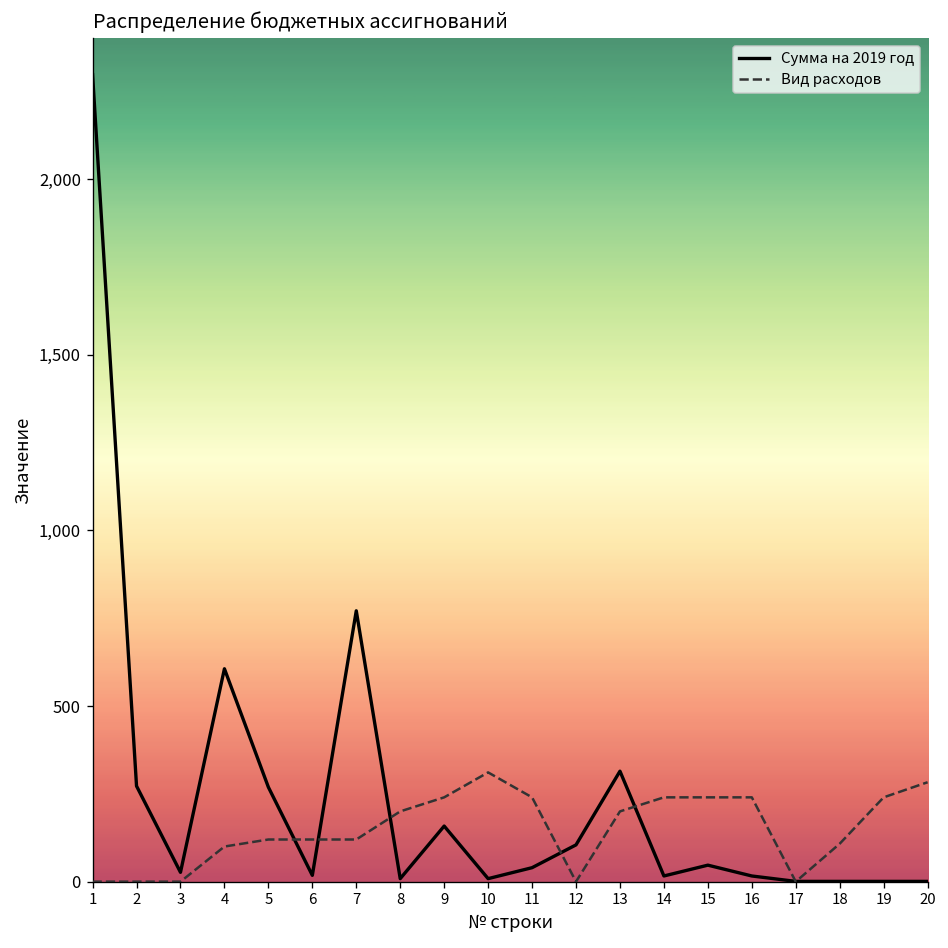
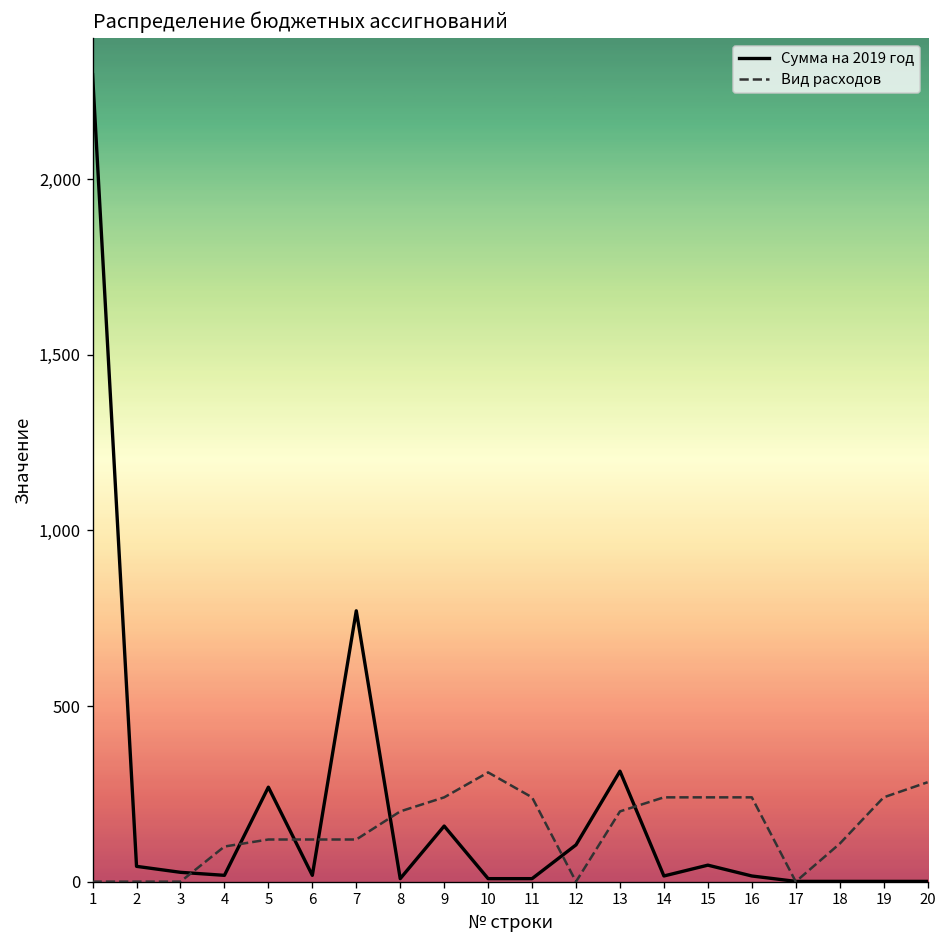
  {
    "Сумма на 2019 год": {
      "1": "2,300",
-     "2": "270",
+     "2": "40",
      "3": "30",
-     "4": "610",
+     "4": "20",
      "5": "270",
      "6": "20",
      "7": "770",
      "8": "10",
      "9": "160",
      "10": "10",
-     "11": "40",
+     "11": "10",
      "12": "100",
      "13": "310",
      "14": "20",
      "15": "50",
      "16": "20",
      "18": "0",
      "19": "0",
      "20": "0"
    },
    "Вид расходов": {
      "1": "0",
      "2": "0",
      "3": "0",
      "4": "100",
      "5": "120",
      "6": "120",
      "7": "120",
      "8": "200",
      "9": "240",
      "10": "310",
      "11": "240",
      "12": "0",
      "13": "200",
      "14": "240",
      "15": "240",
      "16": "240",
      "18": "110",
      "19": "240",
      "20": "280"
    }
  }
